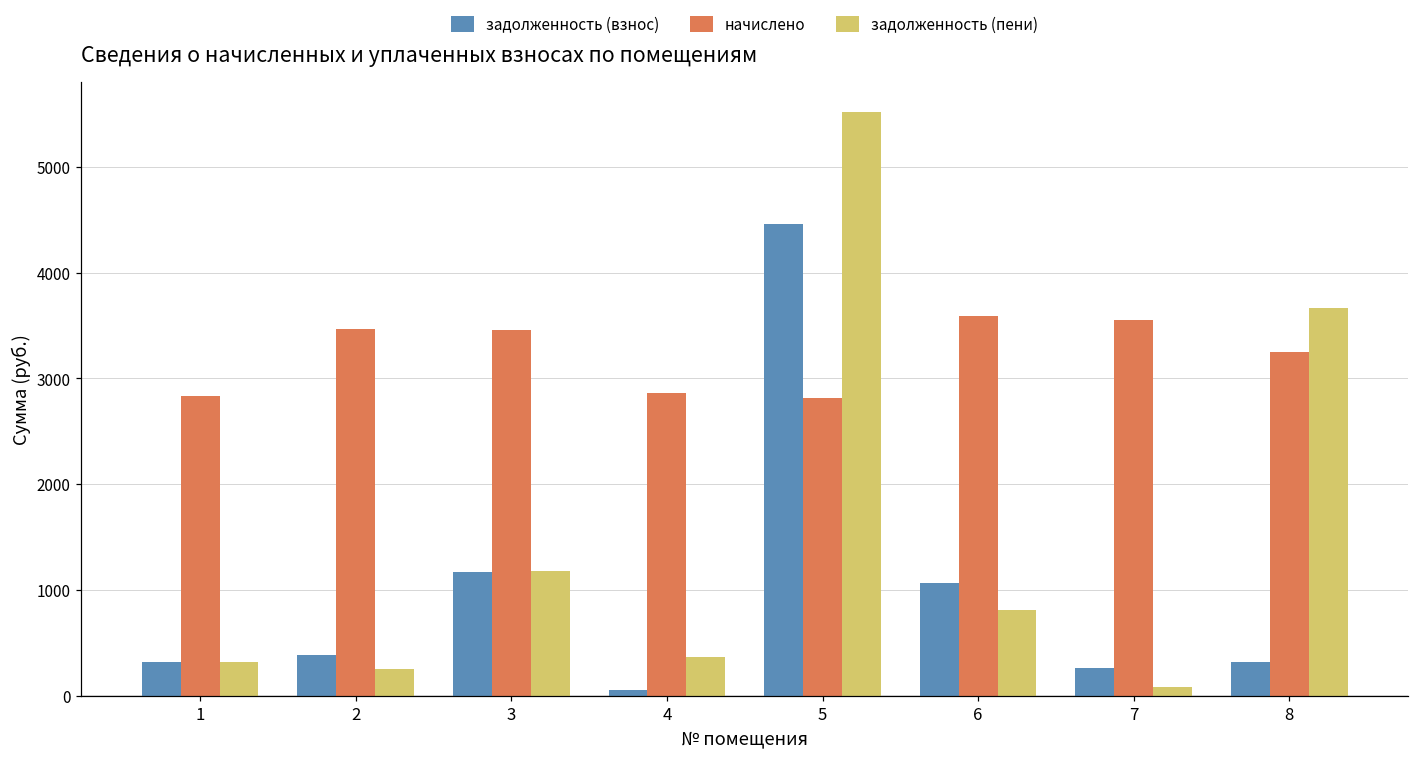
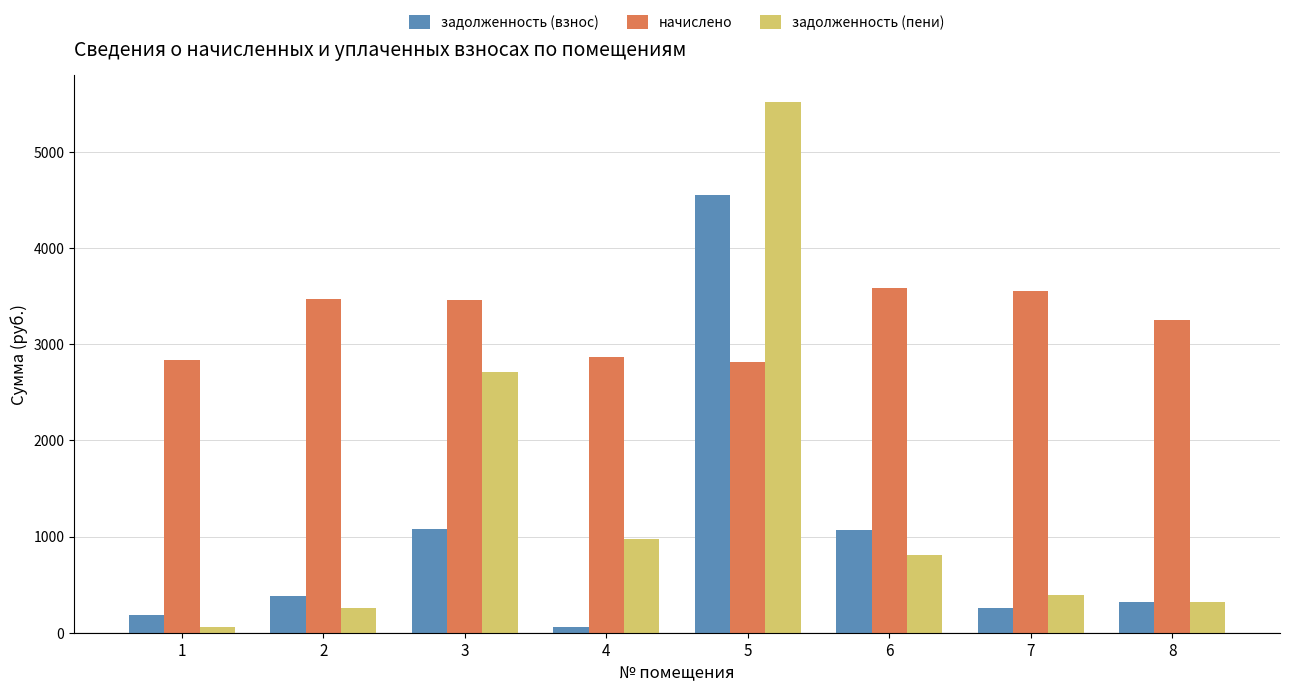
  {
    "задолженность (взнос)": {
-     "1": 300,
+     "1": 200,
      "2": 400,
-     "3": 1200,
+     "3": 1100,
      "4": 100,
-     "5": 4500,
+     "5": 4600,
      "6": 1100,
      "7": 300,
      "8": 300
    },
    "начислено": {
      "1": 2800,
      "2": 3500,
      "3": 3500,
      "4": 2900,
      "5": 2800,
      "6": 3600,
      "7": 3600,
      "8": 3300
    },
    "задолженность (пени)": {
-     "1": 300,
+     "1": 100,
      "2": 300,
-     "3": 1200,
-     "4": 400,
+     "3": 2700,
+     "4": 1000,
      "5": 5500,
      "6": 800,
-     "7": 100,
-     "8": 3700
+     "7": 400,
+     "8": 300
    }
  }
